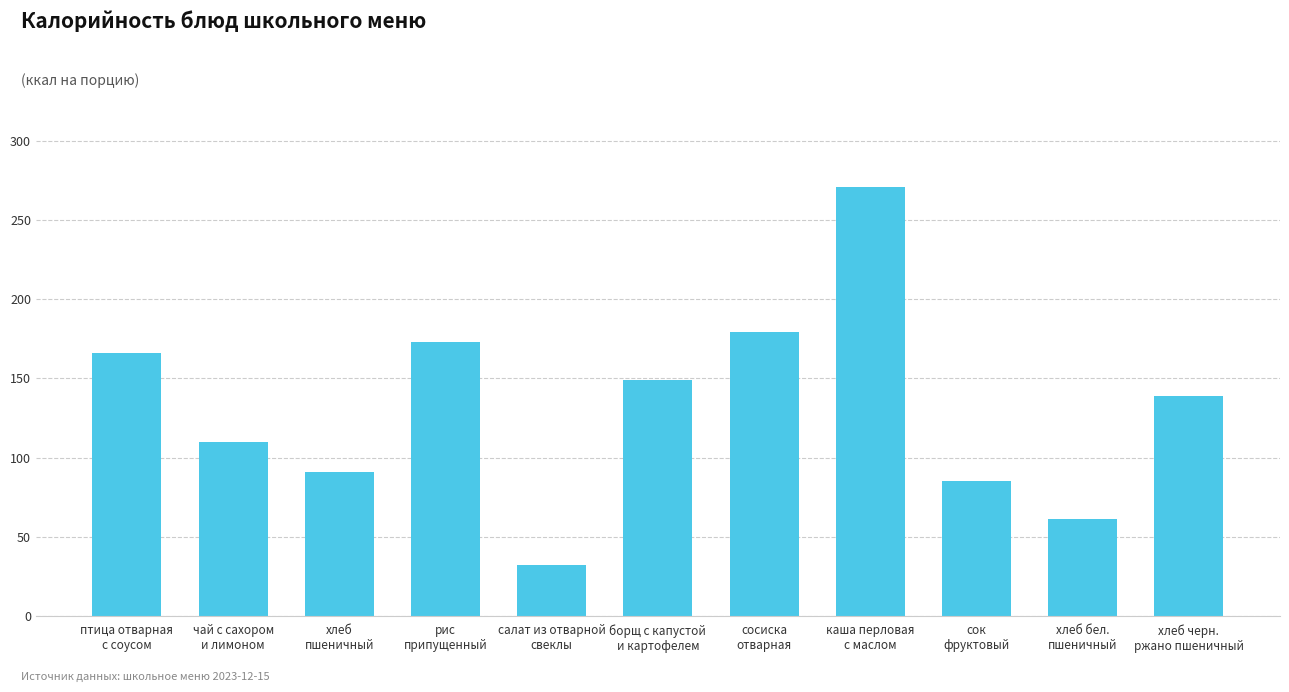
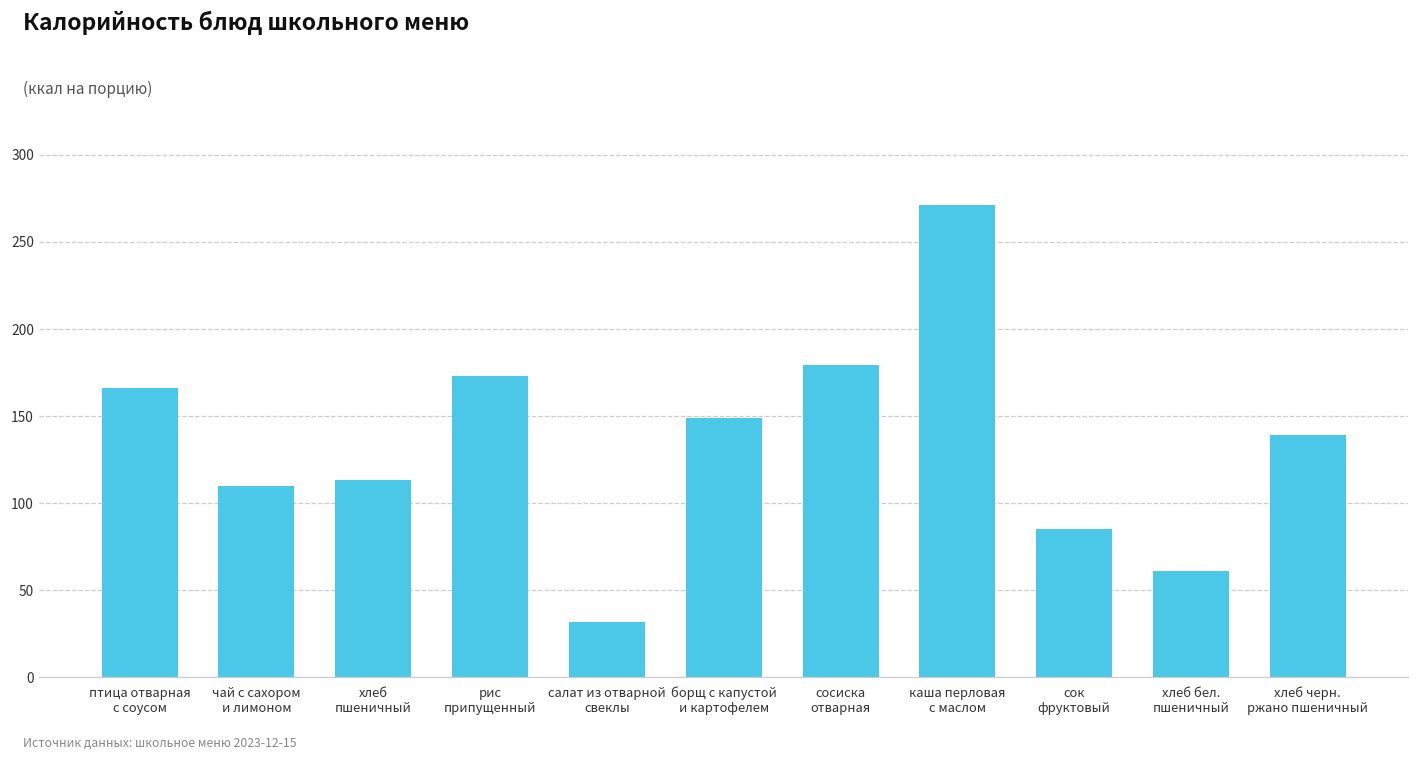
  {
    "птица отварная с соусом": 166,
    "чай с сахором и лимоном": 110,
-   "хлеб пшеничный": 91,
+   "хлеб пшеничный": 113,
    "рис припущенный": 173,
    "салат из отварной свеклы": 32,
    "борщ с капустой и картофелем": 149,
    "сосиска отварная": 179,
    "каша перловая с маслом": 271,
    "сок фруктовый": 85,
    "хлеб бел. пшеничный": 61,
    "хлеб черн. ржано пшеничный": 139
  }
